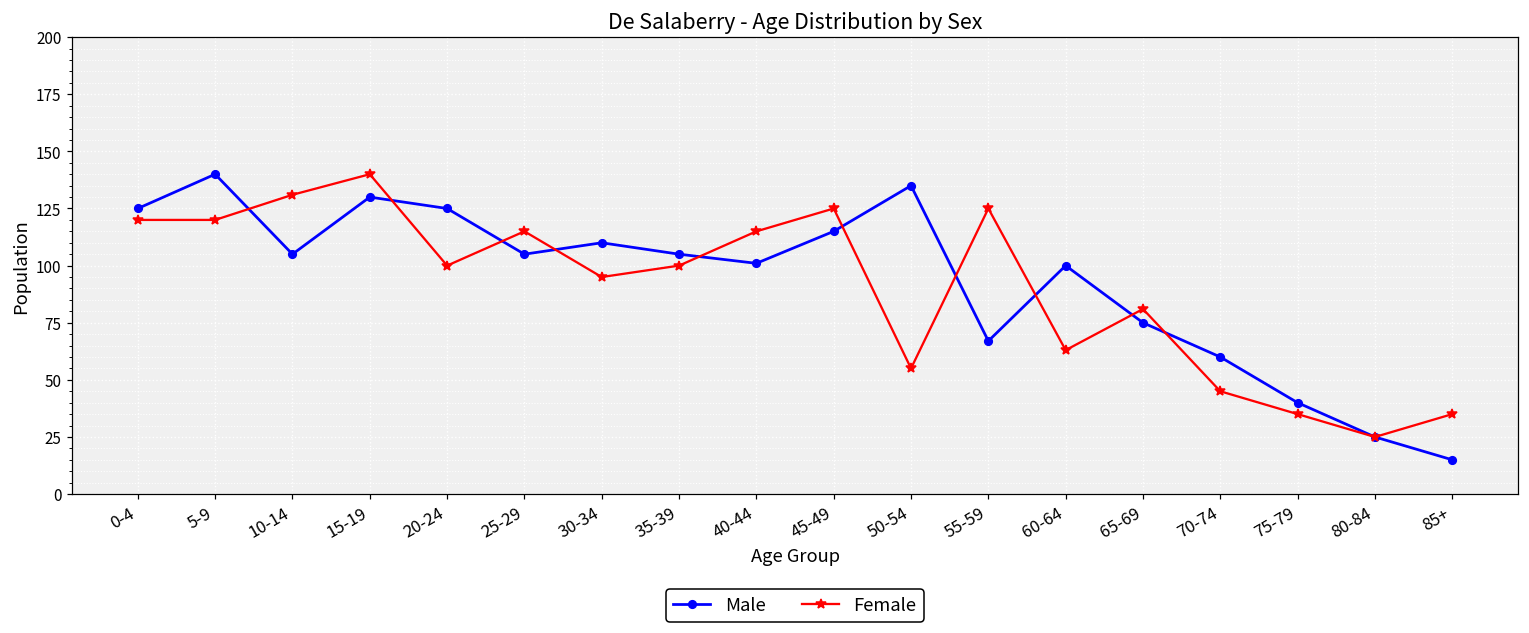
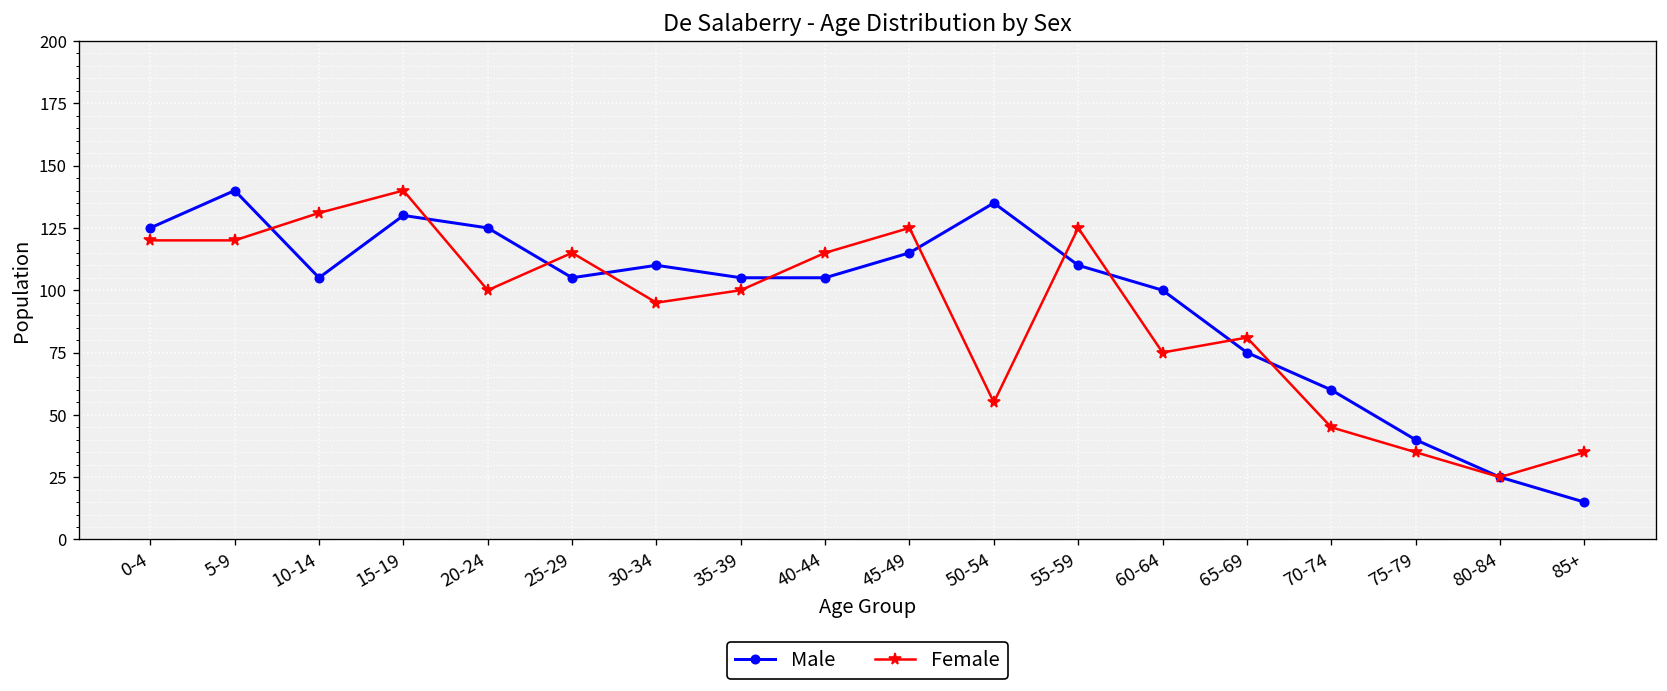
  {
    "Male": {
      "0-4": 125,
      "5-9": 140,
      "10-14": 105,
      "15-19": 130,
      "20-24": 125,
      "25-29": 105,
      "30-34": 110,
      "35-39": 105,
-     "40-44": 101,
+     "40-44": 105,
      "45-49": 115,
      "50-54": 135,
-     "55-59": 67,
+     "55-59": 110,
      "60-64": 100,
      "65-69": 75,
      "70-74": 60,
      "75-79": 40,
      "85+": 15
    },
    "Female": {
      "0-4": 120,
      "5-9": 120,
      "10-14": 131,
      "15-19": 140,
      "20-24": 100,
      "25-29": 115,
      "30-34": 95,
      "35-39": 100,
      "40-44": 115,
      "45-49": 125,
      "50-54": 55,
      "55-59": 125,
-     "60-64": 63,
+     "60-64": 75,
      "65-69": 81,
      "70-74": 45,
      "75-79": 35,
      "85+": 35
    }
  }
